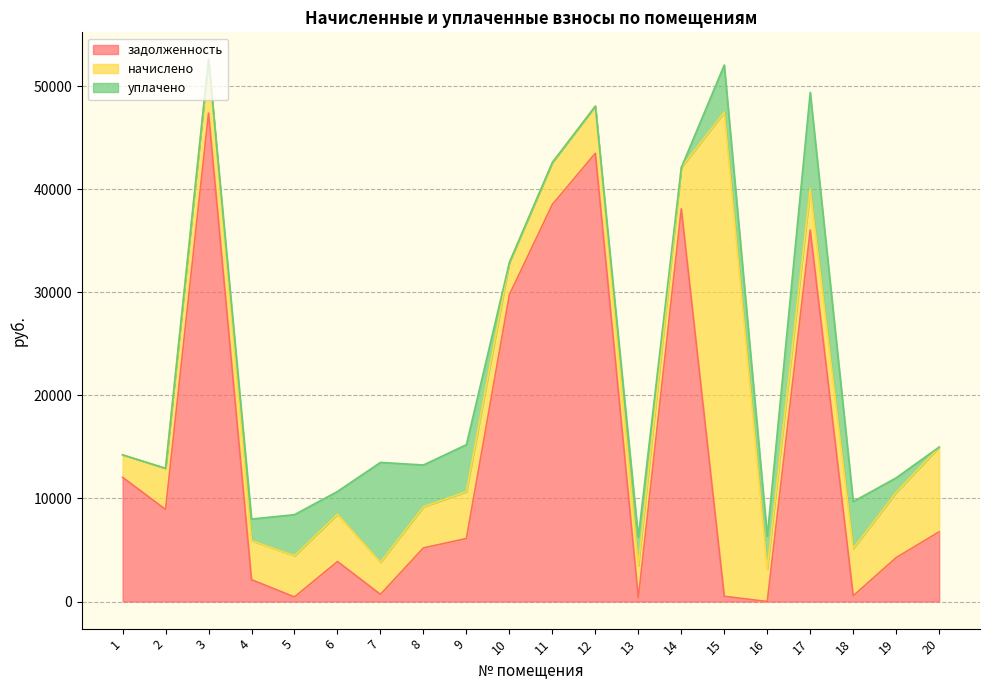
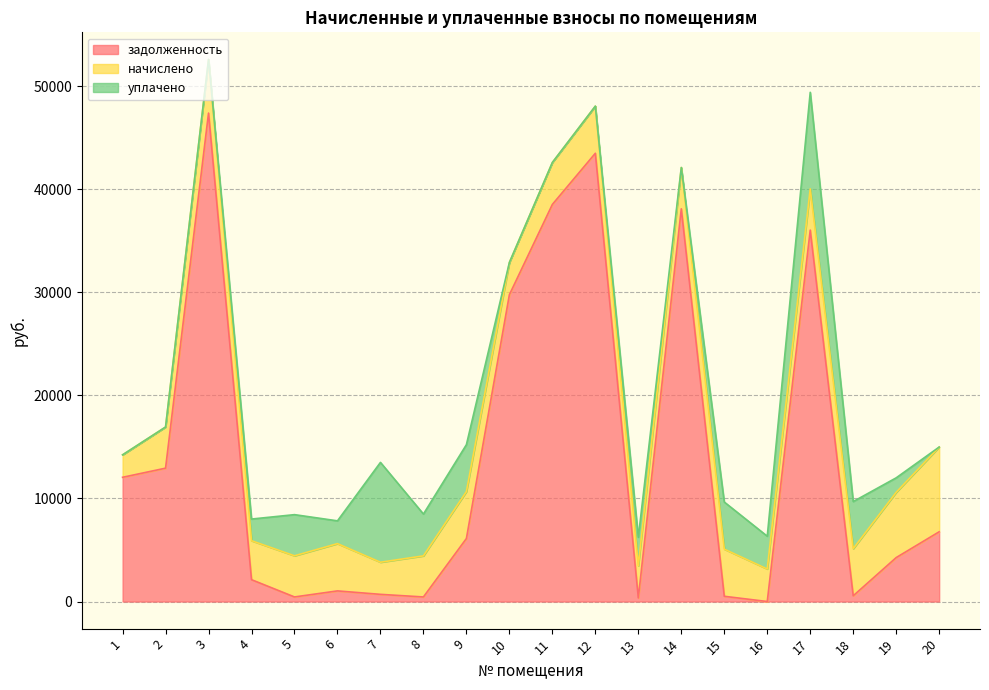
  {
    "задолженность": {
      "1": 12100,
-     "2": 8900,
+     "2": 12900,
      "3": 47400,
      "4": 2100,
      "5": 400,
-     "6": 3900,
+     "6": 1000,
      "7": 700,
-     "8": 5200,
+     "8": 400,
      "9": 6100,
      "10": 29800,
      "11": 38500,
      "12": 43500,
      "13": 300,
      "14": 38100,
      "15": 500,
      "16": 0,
      "17": 36000,
      "18": 600,
      "19": 4300,
      "20": 6800
    },
    "начислено": {
      "4": 3800,
      "5": 4000,
      "6": 4600,
      "7": 3100,
      "8": 4000,
      "9": 4600,
      "13": 3100,
-     "15": 47000,
+     "15": 4600,
      "16": 3200,
      "17": 4000,
      "18": 4600,
      "19": 6300
    },
    "уплачено": {
      "4": 2100,
      "5": 4000,
      "6": 2200,
      "7": 9700,
      "8": 4100,
      "9": 4600,
      "13": 2800,
      "15": 4600,
      "16": 3200,
      "17": 9400,
      "18": 4600,
      "19": 1400
    }
  }
